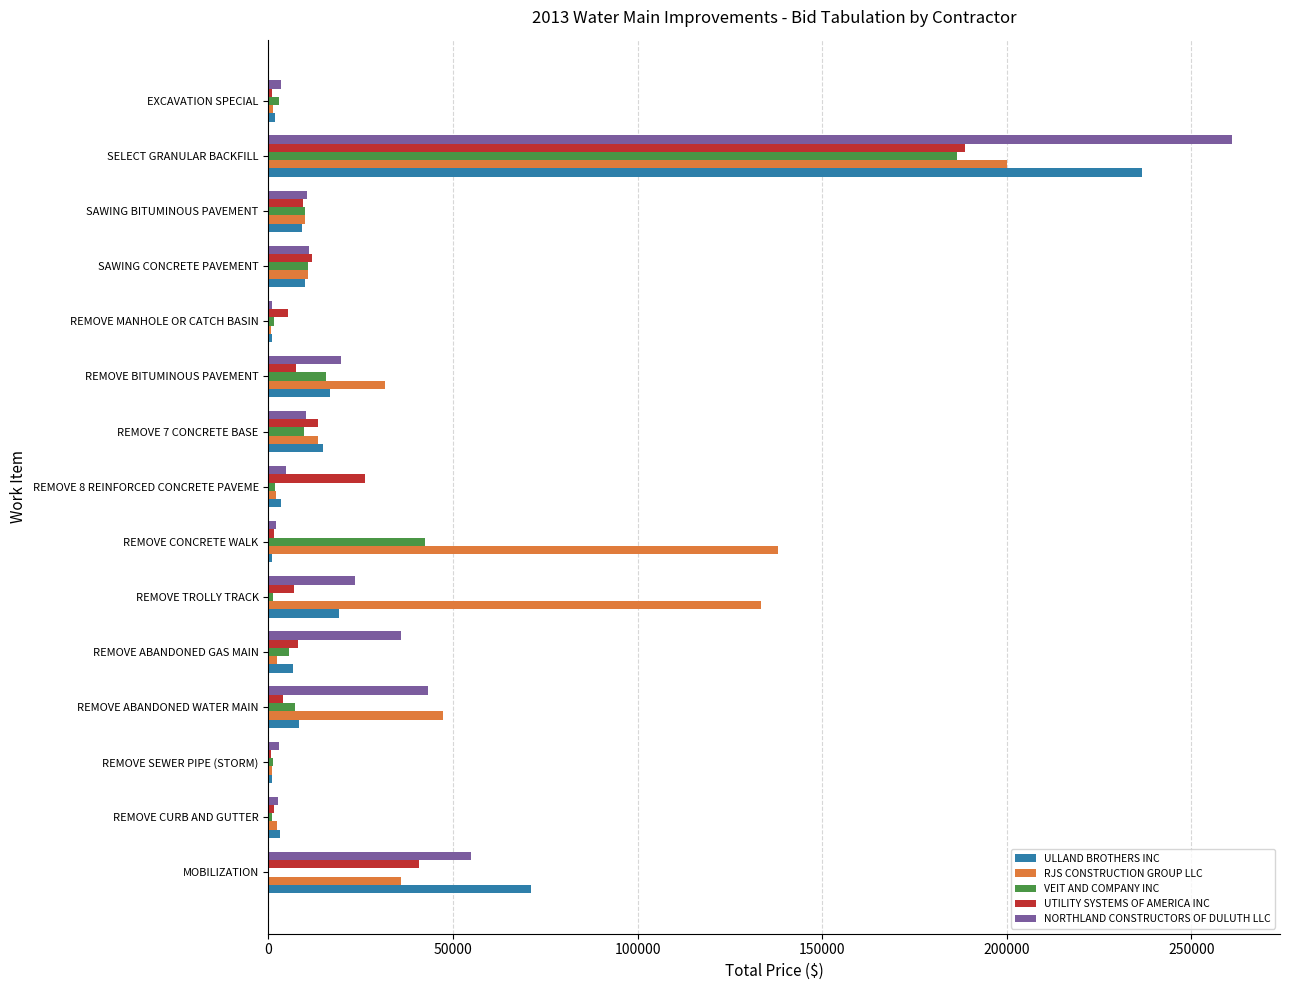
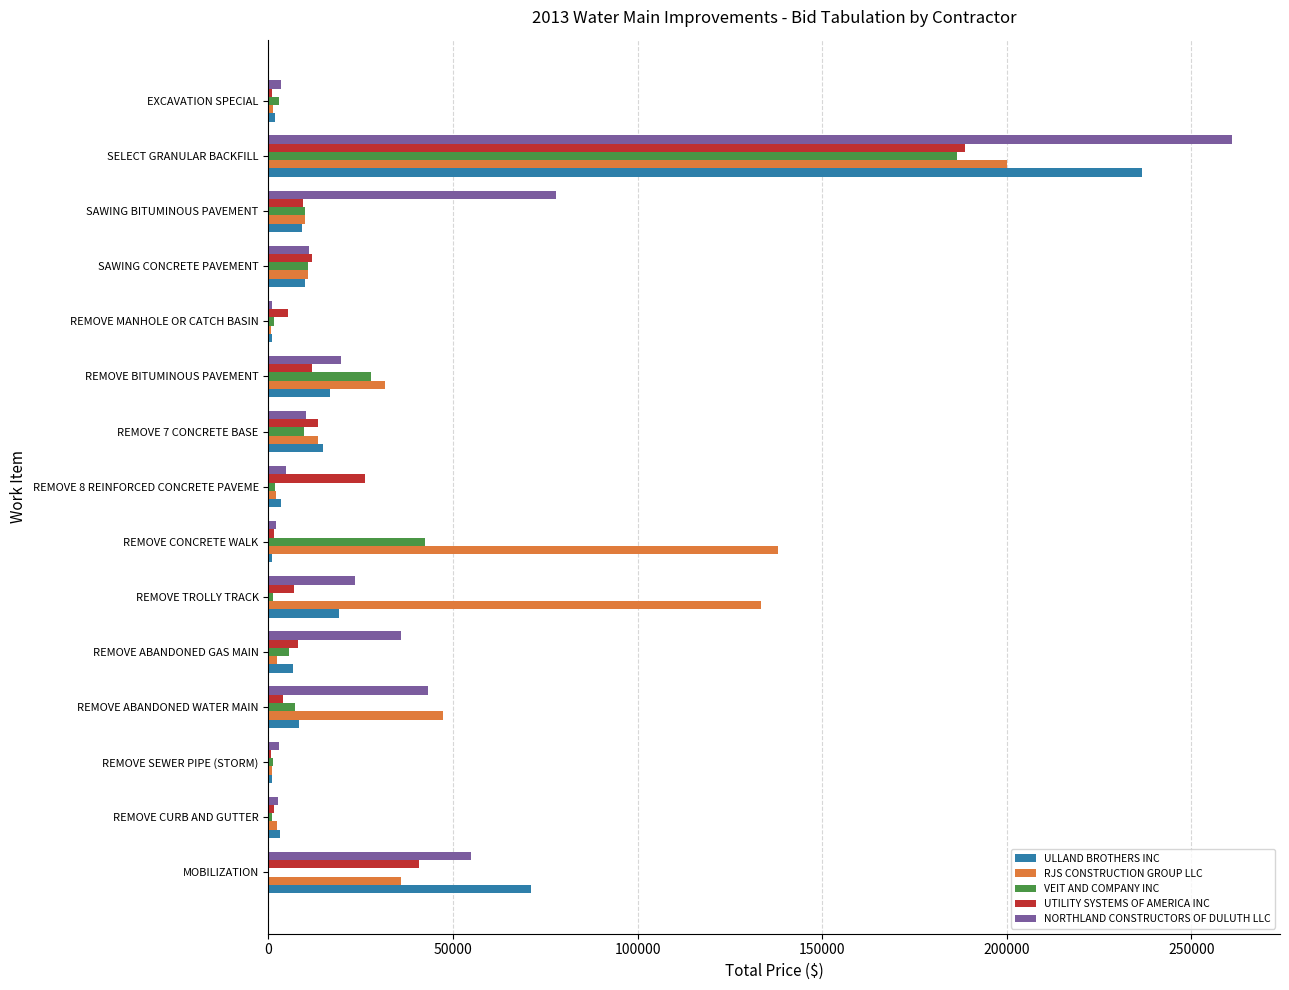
  {
    "ULLAND BROTHERS INC": {
      "EXCAVATION SPECIAL": 2000,
      "SELECT GRANULAR BACKFILL": 237000,
      "SAWING BITUMINOUS PAVEMENT": 9000,
      "SAWING CONCRETE PAVEMENT": 10000,
      "REMOVE MANHOLE OR CATCH BASIN": 1000,
      "REMOVE BITUMINOUS PAVEMENT": 17000,
      "REMOVE 7 CONCRETE BASE": 15000,
      "REMOVE 8 REINFORCED CONCRETE PAVEME": 3000,
      "REMOVE CONCRETE WALK": 1000,
      "REMOVE TROLLY TRACK": 19000,
      "REMOVE ABANDONED GAS MAIN": 7000,
      "REMOVE ABANDONED WATER MAIN": 8000,
      "REMOVE SEWER PIPE (STORM)": 1000,
      "REMOVE CURB AND GUTTER": 3000,
      "MOBILIZATION": 71000
    },
    "RJS CONSTRUCTION GROUP LLC": {
      "EXCAVATION SPECIAL": 1000,
      "SELECT GRANULAR BACKFILL": 200000,
      "SAWING BITUMINOUS PAVEMENT": 10000,
      "SAWING CONCRETE PAVEMENT": 11000,
      "REMOVE MANHOLE OR CATCH BASIN": 1000,
      "REMOVE BITUMINOUS PAVEMENT": 31000,
      "REMOVE 7 CONCRETE BASE": 13000,
      "REMOVE 8 REINFORCED CONCRETE PAVEME": 2000,
      "REMOVE CONCRETE WALK": 138000,
      "REMOVE TROLLY TRACK": 134000,
      "REMOVE ABANDONED GAS MAIN": 2000,
      "REMOVE ABANDONED WATER MAIN": 47000,
      "REMOVE SEWER PIPE (STORM)": 1000,
      "REMOVE CURB AND GUTTER": 2000,
      "MOBILIZATION": 36000
    },
    "VEIT AND COMPANY INC": {
      "EXCAVATION SPECIAL": 3000,
      "SELECT GRANULAR BACKFILL": 186000,
      "SAWING BITUMINOUS PAVEMENT": 10000,
      "SAWING CONCRETE PAVEMENT": 11000,
      "REMOVE MANHOLE OR CATCH BASIN": 1000,
-     "REMOVE BITUMINOUS PAVEMENT": 16000,
+     "REMOVE BITUMINOUS PAVEMENT": 28000,
      "REMOVE 7 CONCRETE BASE": 10000,
      "REMOVE 8 REINFORCED CONCRETE PAVEME": 2000,
      "REMOVE CONCRETE WALK": 42000,
      "REMOVE TROLLY TRACK": 1000,
      "REMOVE ABANDONED GAS MAIN": 6000,
      "REMOVE ABANDONED WATER MAIN": 7000,
      "REMOVE SEWER PIPE (STORM)": 1000,
      "REMOVE CURB AND GUTTER": 1000,
      "MOBILIZATION": 0
    },
    "UTILITY SYSTEMS OF AMERICA INC": {
      "EXCAVATION SPECIAL": 1000,
      "SELECT GRANULAR BACKFILL": 189000,
      "SAWING BITUMINOUS PAVEMENT": 9000,
      "SAWING CONCRETE PAVEMENT": 12000,
      "REMOVE MANHOLE OR CATCH BASIN": 5000,
-     "REMOVE BITUMINOUS PAVEMENT": 7000,
+     "REMOVE BITUMINOUS PAVEMENT": 12000,
      "REMOVE 7 CONCRETE BASE": 13000,
      "REMOVE 8 REINFORCED CONCRETE PAVEME": 26000,
      "REMOVE CONCRETE WALK": 2000,
      "REMOVE TROLLY TRACK": 7000,
      "REMOVE ABANDONED GAS MAIN": 8000,
      "REMOVE ABANDONED WATER MAIN": 4000,
      "REMOVE CURB AND GUTTER": 1000,
      "MOBILIZATION": 41000
    },
    "NORTHLAND CONSTRUCTORS OF DULUTH LLC": {
      "EXCAVATION SPECIAL": 3000,
      "SELECT GRANULAR BACKFILL": 261000,
-     "SAWING BITUMINOUS PAVEMENT": 11000,
+     "SAWING BITUMINOUS PAVEMENT": 78000,
      "SAWING CONCRETE PAVEMENT": 11000,
      "REMOVE MANHOLE OR CATCH BASIN": 1000,
      "REMOVE BITUMINOUS PAVEMENT": 20000,
      "REMOVE 7 CONCRETE BASE": 10000,
      "REMOVE 8 REINFORCED CONCRETE PAVEME": 5000,
      "REMOVE CONCRETE WALK": 2000,
      "REMOVE TROLLY TRACK": 23000,
      "REMOVE ABANDONED GAS MAIN": 36000,
      "REMOVE ABANDONED WATER MAIN": 43000,
      "REMOVE SEWER PIPE (STORM)": 3000,
      "REMOVE CURB AND GUTTER": 2000,
      "MOBILIZATION": 55000
    }
  }
